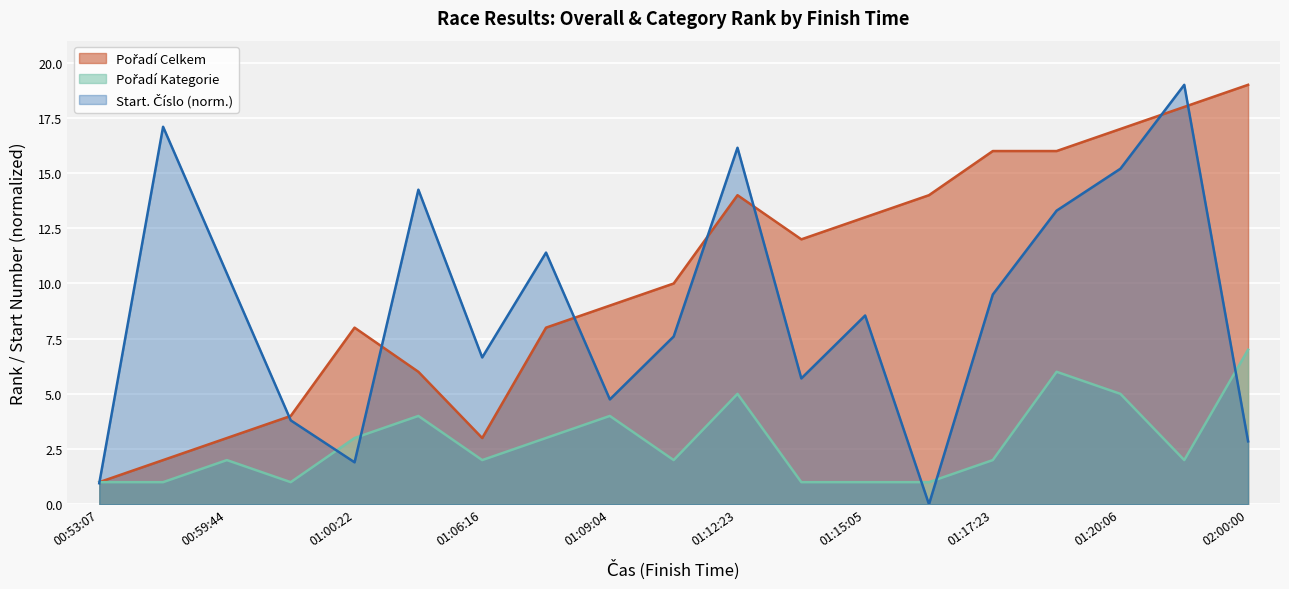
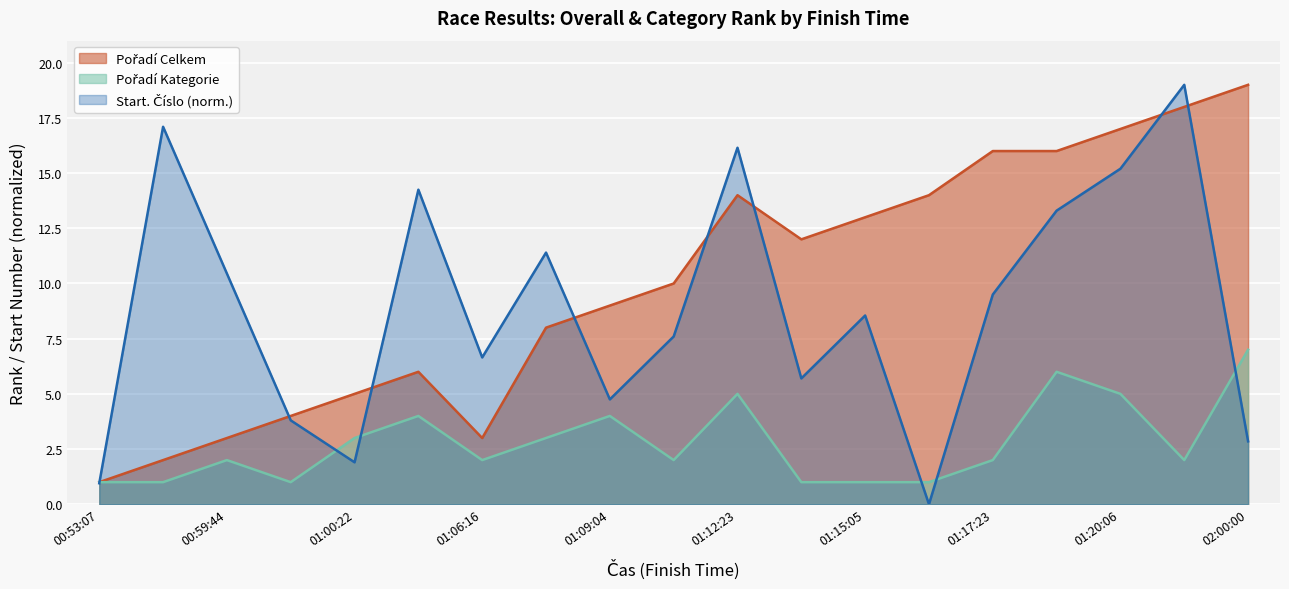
  {
    "Pořadí Celkem": {
      "00:59:44": 3,
-     "01:00:22": 8,
+     "01:00:22": 5,
      "01:06:16": 3,
      "01:09:04": 9,
      "01:12:23": 14,
      "01:15:05": 13,
      "01:17:23": 16,
      "01:20:06": 17,
      "02:00:00": 19
    }
  }
